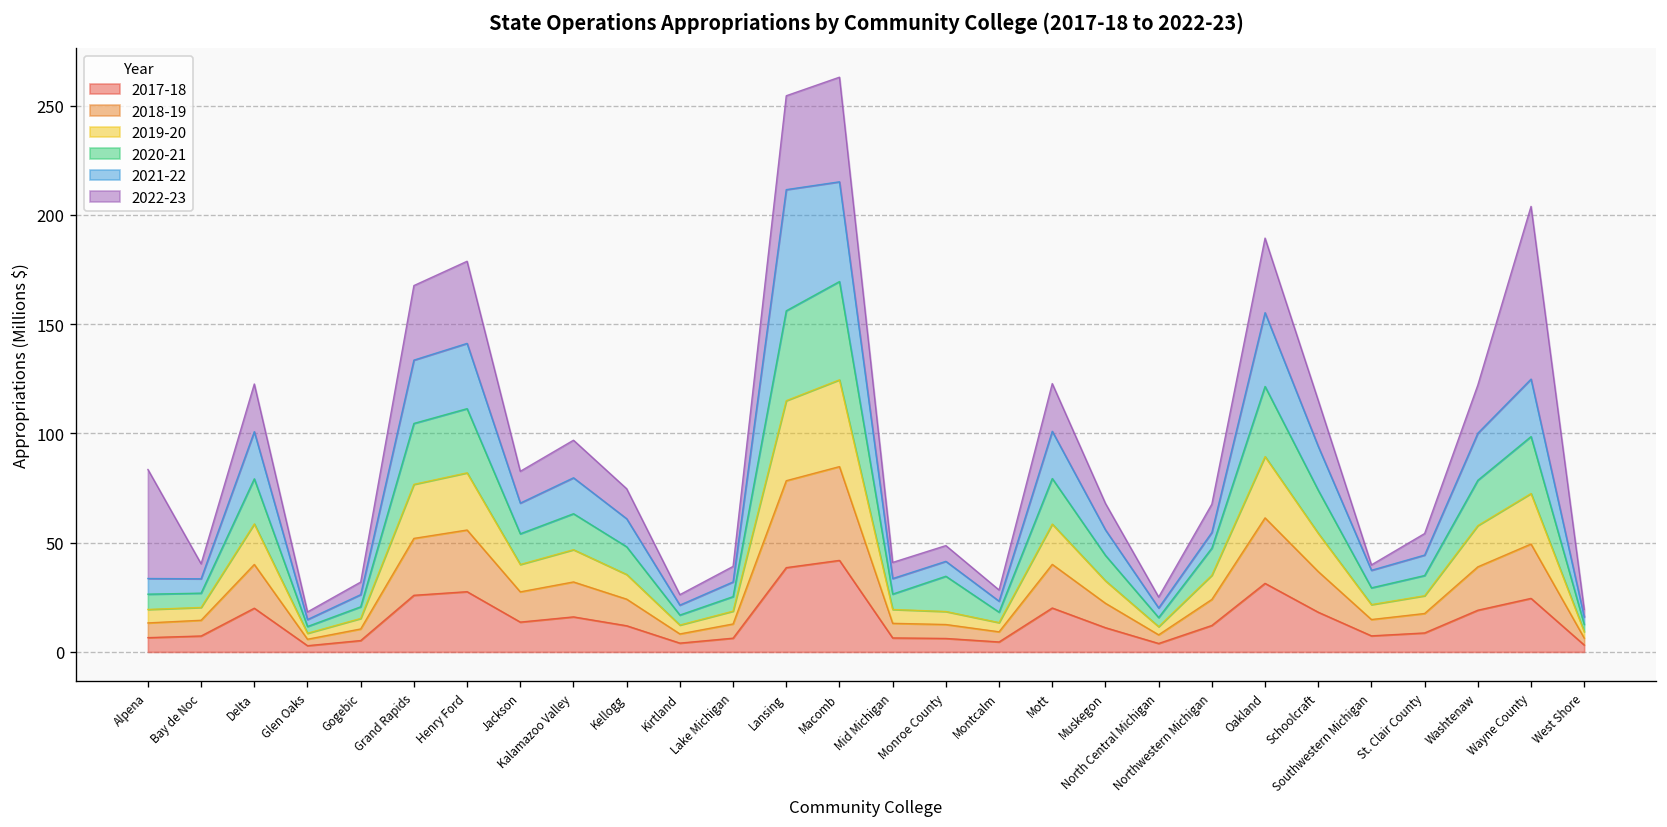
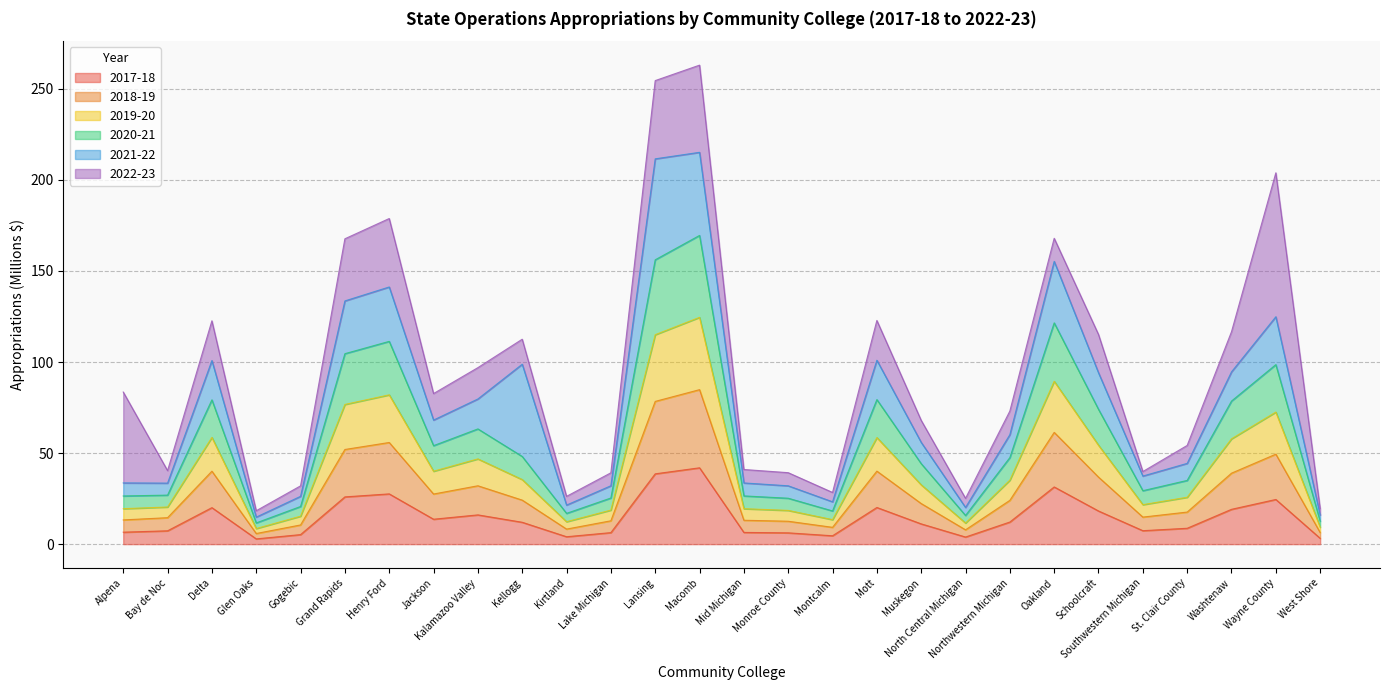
  {
    "2020-21": {
      "Alpena": 7,
      "Bay de Noc": 7,
      "Delta": 21,
      "Glen Oaks": 3,
      "Gogebic": 5,
      "Grand Rapids": 28,
      "Henry Ford": 29,
      "Jackson": 14,
      "Kalamazoo Valley": 16,
      "Kellogg": 13,
      "Kirtland": 5,
      "Lake Michigan": 7,
      "Lansing": 41,
      "Macomb": 45,
      "Mid Michigan": 7,
-     "Monroe County": 16,
+     "Monroe County": 7,
      "Montcalm": 5,
      "Mott": 21,
      "Muskegon": 12,
      "North Central Michigan": 4,
      "Northwestern Michigan": 12,
      "Oakland": 32,
      "Schoolcraft": 20,
      "Southwestern Michigan": 8,
      "St. Clair County": 9,
      "Washtenaw": 21,
      "Wayne County": 26,
      "West Shore": 3
    },
    "2021-22": {
      "Alpena": 7,
      "Bay de Noc": 7,
      "Delta": 22,
      "Glen Oaks": 3,
      "Gogebic": 6,
      "Grand Rapids": 29,
      "Henry Ford": 30,
      "Jackson": 14,
      "Kalamazoo Valley": 16,
-     "Kellogg": 13,
+     "Kellogg": 51,
      "Kirtland": 5,
      "Lake Michigan": 7,
      "Lansing": 55,
      "Macomb": 46,
      "Mid Michigan": 7,
      "Monroe County": 7,
      "Montcalm": 5,
      "Mott": 22,
      "Muskegon": 12,
      "North Central Michigan": 4,
-     "Northwestern Michigan": 7,
+     "Northwestern Michigan": 13,
      "Oakland": 34,
      "Schoolcraft": 20,
      "Southwestern Michigan": 8,
      "St. Clair County": 9,
-     "Washtenaw": 22,
+     "Washtenaw": 16,
      "Wayne County": 26,
      "West Shore": 3
    },
    "2022-23": {
      "Alpena": 50,
      "Bay de Noc": 7,
      "Delta": 22,
      "Glen Oaks": 3,
      "Gogebic": 6,
      "Grand Rapids": 34,
      "Henry Ford": 38,
      "Jackson": 15,
      "Kalamazoo Valley": 17,
      "Kellogg": 14,
      "Kirtland": 5,
      "Lake Michigan": 7,
      "Lansing": 43,
      "Macomb": 48,
      "Mid Michigan": 7,
      "Monroe County": 7,
      "Montcalm": 5,
      "Mott": 22,
      "Muskegon": 12,
      "North Central Michigan": 5,
      "Northwestern Michigan": 13,
-     "Oakland": 34,
+     "Oakland": 13,
      "Schoolcraft": 21,
      "Southwestern Michigan": 2,
      "St. Clair County": 10,
      "Washtenaw": 22,
      "Wayne County": 79,
      "West Shore": 3
    }
  }
